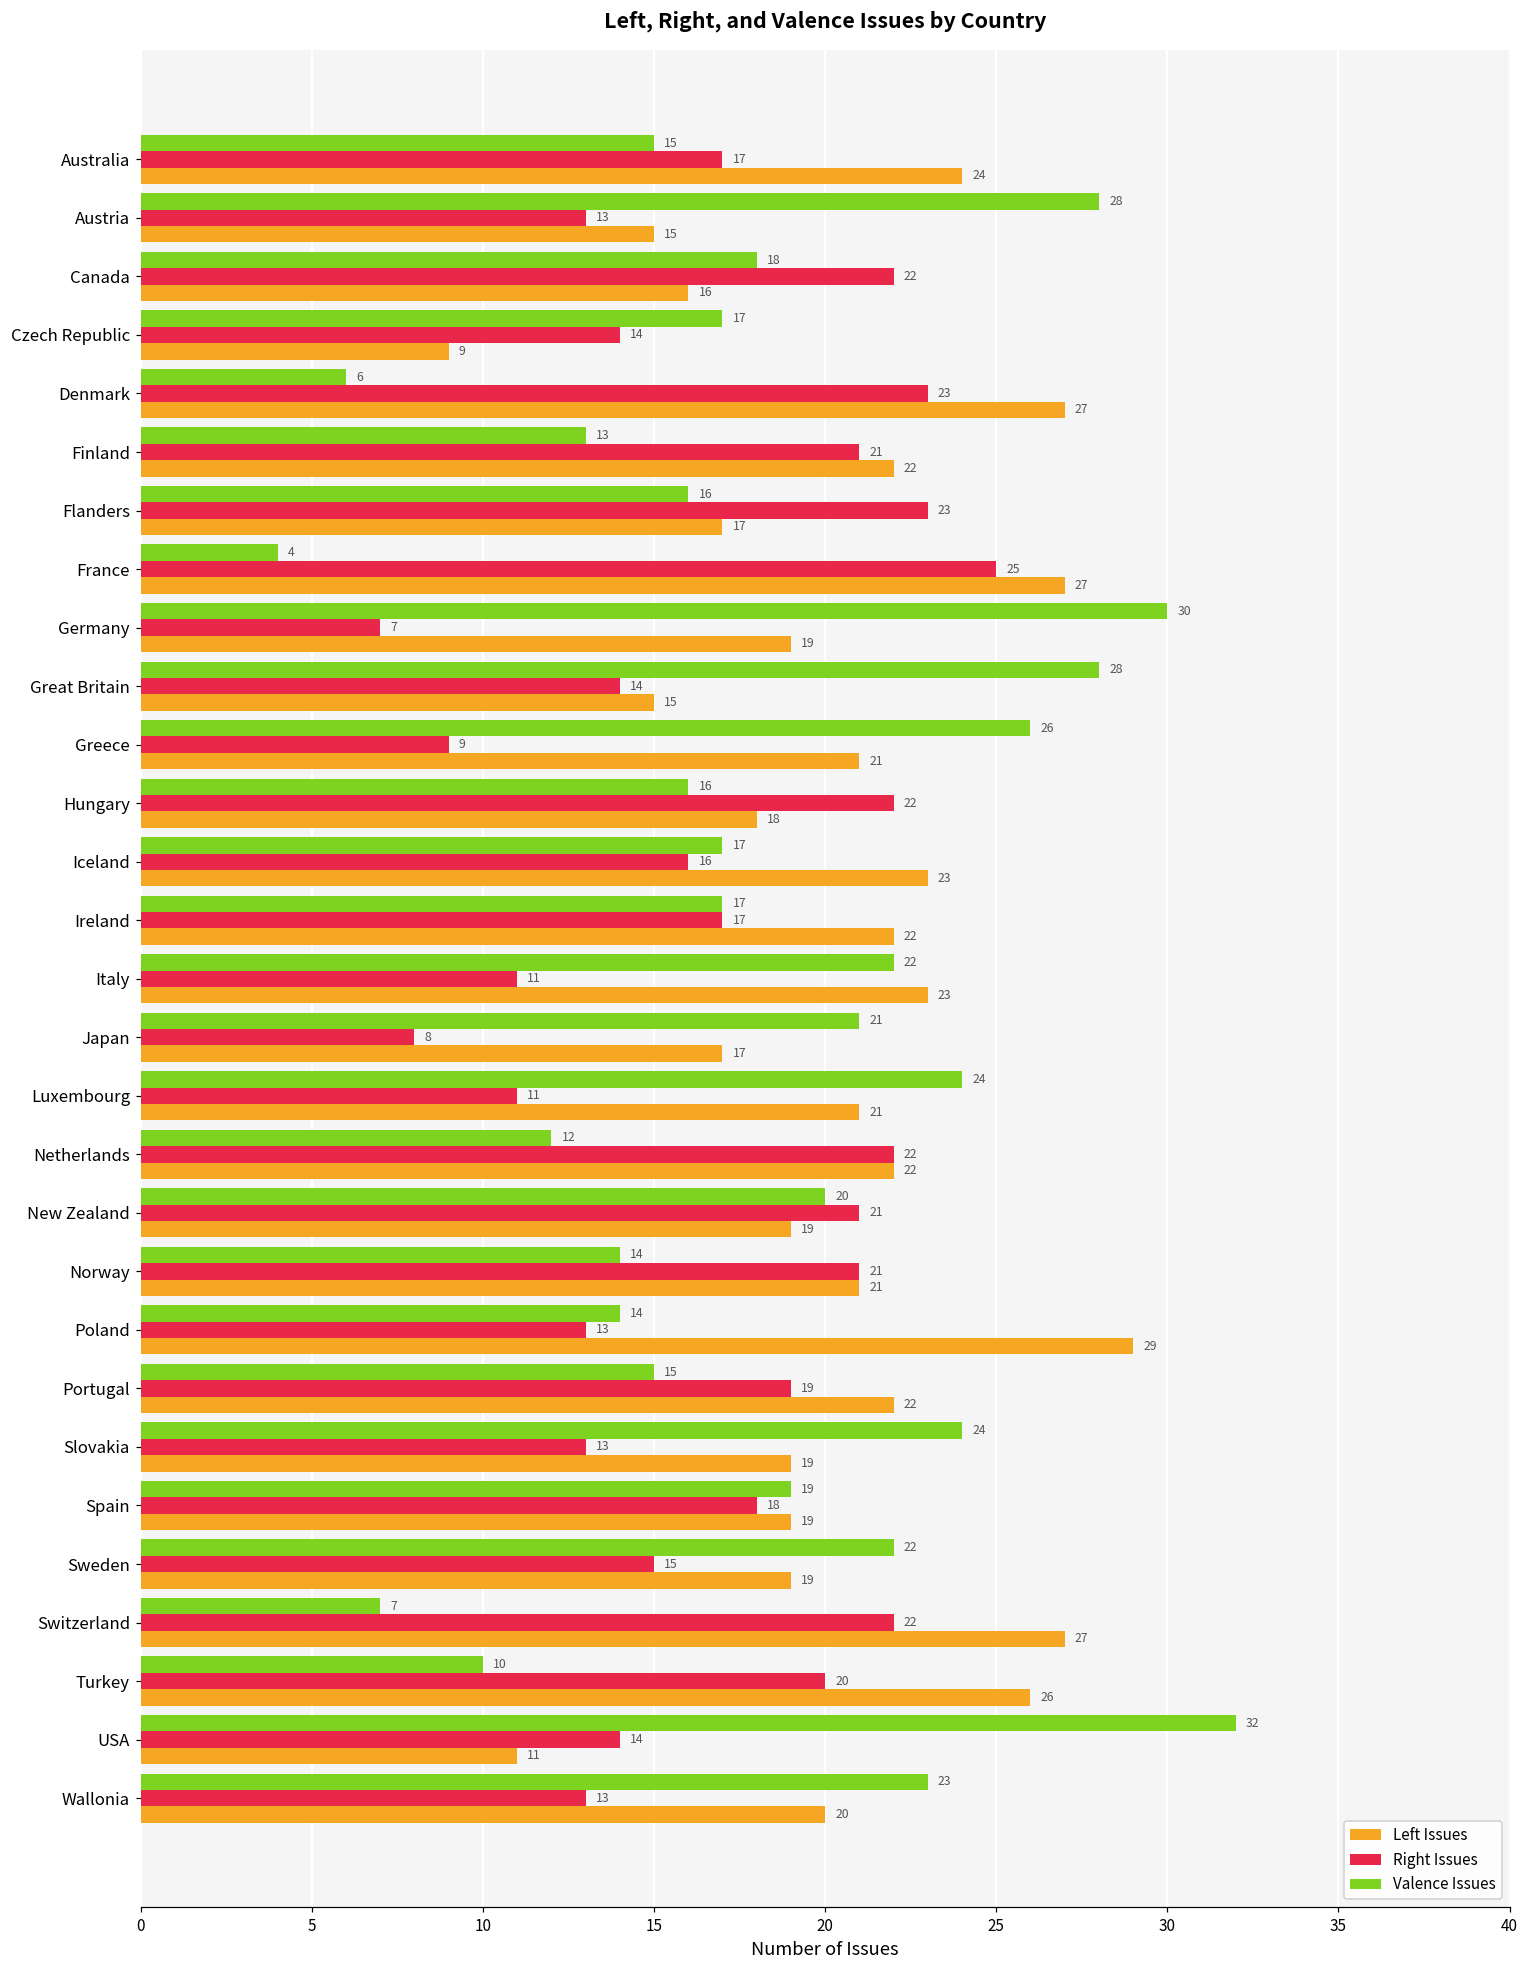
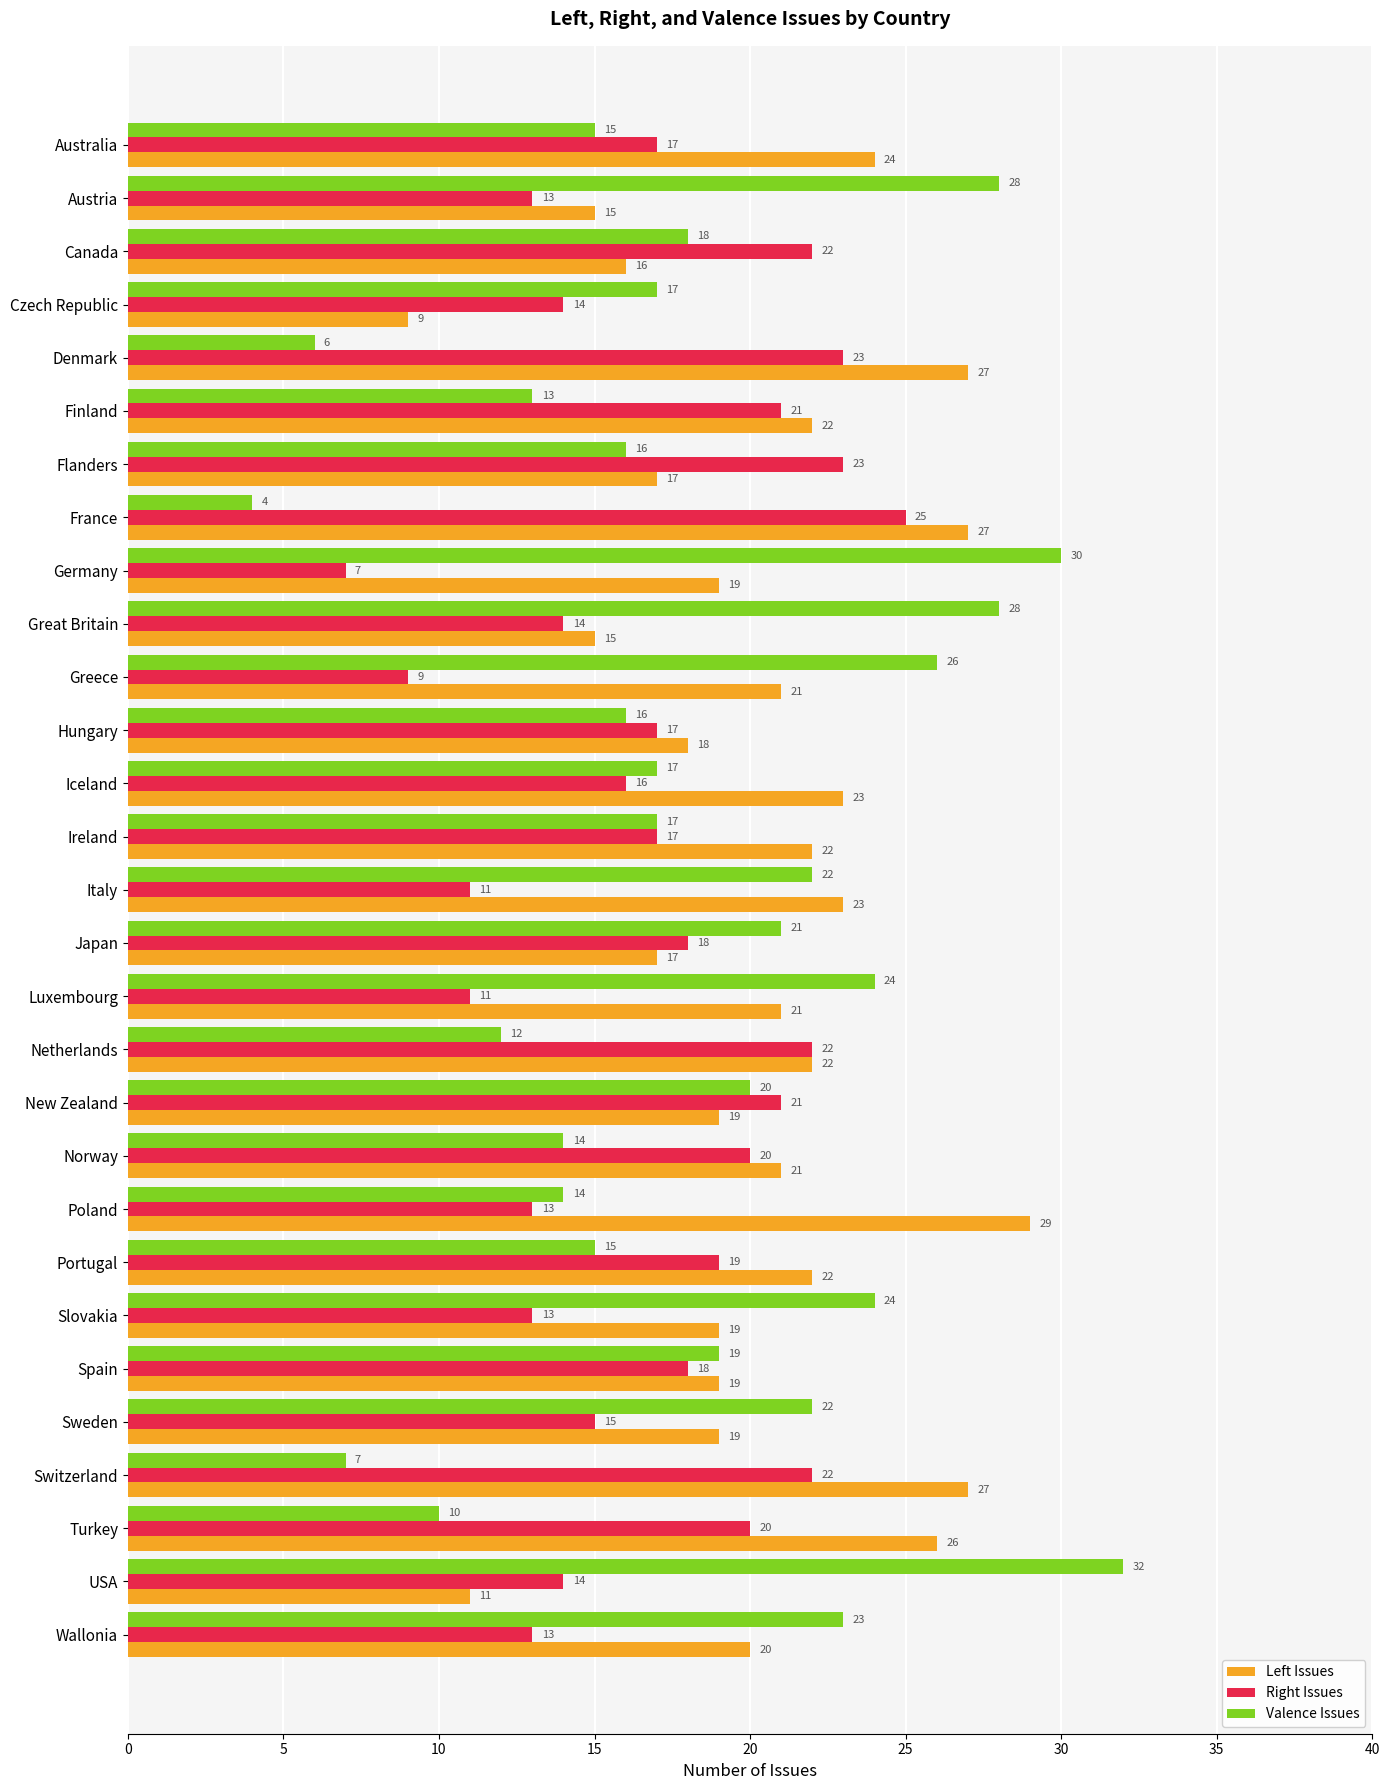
  {
    "Left Issues": {
      "Australia": 24,
      "Austria": 15,
      "Canada": 16,
      "Czech Republic": 9,
      "Denmark": 27,
      "Finland": 22,
      "Flanders": 17,
      "France": 27,
      "Germany": 19,
      "Great Britain": 15,
      "Greece": 21,
      "Hungary": 18,
      "Iceland": 23,
      "Ireland": 22,
      "Italy": 23,
      "Japan": 17,
      "Luxembourg": 21,
      "Netherlands": 22,
      "New Zealand": 19,
      "Norway": 21,
      "Poland": 29,
      "Portugal": 22,
      "Slovakia": 19,
      "Spain": 19,
      "Sweden": 19,
      "Switzerland": 27,
      "Turkey": 26,
      "USA": 11,
      "Wallonia": 20
    },
    "Right Issues": {
      "Australia": 17,
      "Austria": 13,
      "Canada": 22,
      "Czech Republic": 14,
      "Denmark": 23,
      "Finland": 21,
      "Flanders": 23,
      "France": 25,
      "Germany": 7,
      "Great Britain": 14,
      "Greece": 9,
-     "Hungary": 22,
+     "Hungary": 17,
      "Iceland": 16,
      "Ireland": 17,
      "Italy": 11,
-     "Japan": 8,
+     "Japan": 18,
      "Luxembourg": 11,
      "Netherlands": 22,
      "New Zealand": 21,
-     "Norway": 21,
+     "Norway": 20,
      "Poland": 13,
      "Portugal": 19,
      "Slovakia": 13,
      "Spain": 18,
      "Sweden": 15,
      "Switzerland": 22,
      "Turkey": 20,
      "USA": 14,
      "Wallonia": 13
    },
    "Valence Issues": {
      "Australia": 15,
      "Austria": 28,
      "Canada": 18,
      "Czech Republic": 17,
      "Denmark": 6,
      "Finland": 13,
      "Flanders": 16,
      "France": 4,
      "Germany": 30,
      "Great Britain": 28,
      "Greece": 26,
      "Hungary": 16,
      "Iceland": 17,
      "Ireland": 17,
      "Italy": 22,
      "Japan": 21,
      "Luxembourg": 24,
      "Netherlands": 12,
      "New Zealand": 20,
      "Norway": 14,
      "Poland": 14,
      "Portugal": 15,
      "Slovakia": 24,
      "Spain": 19,
      "Sweden": 22,
      "Switzerland": 7,
      "Turkey": 10,
      "USA": 32,
      "Wallonia": 23
    }
  }
